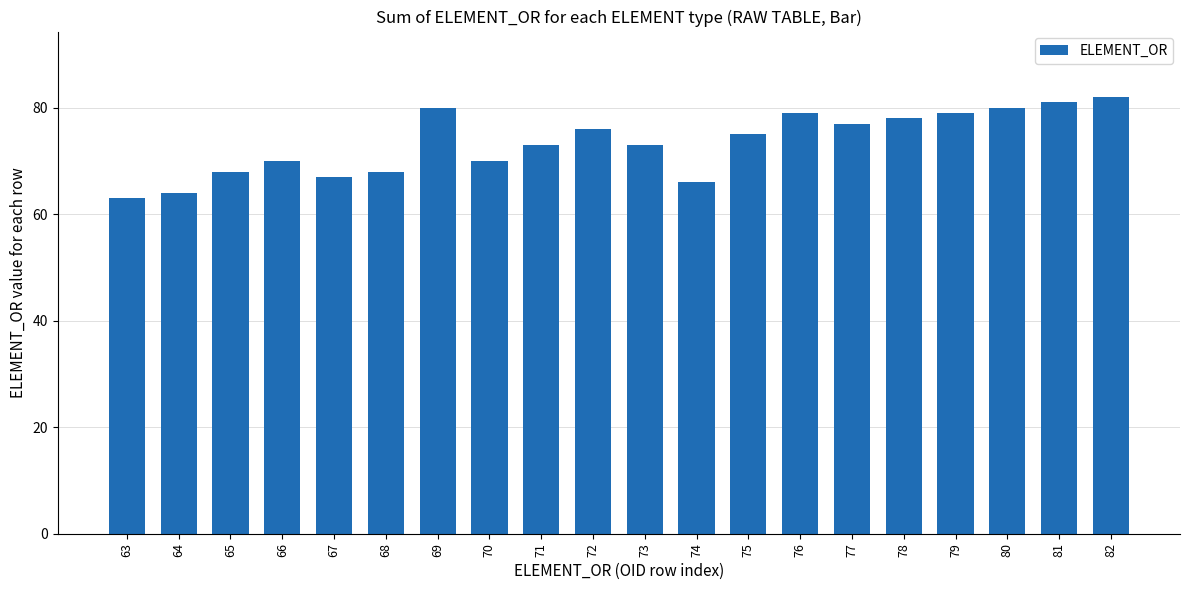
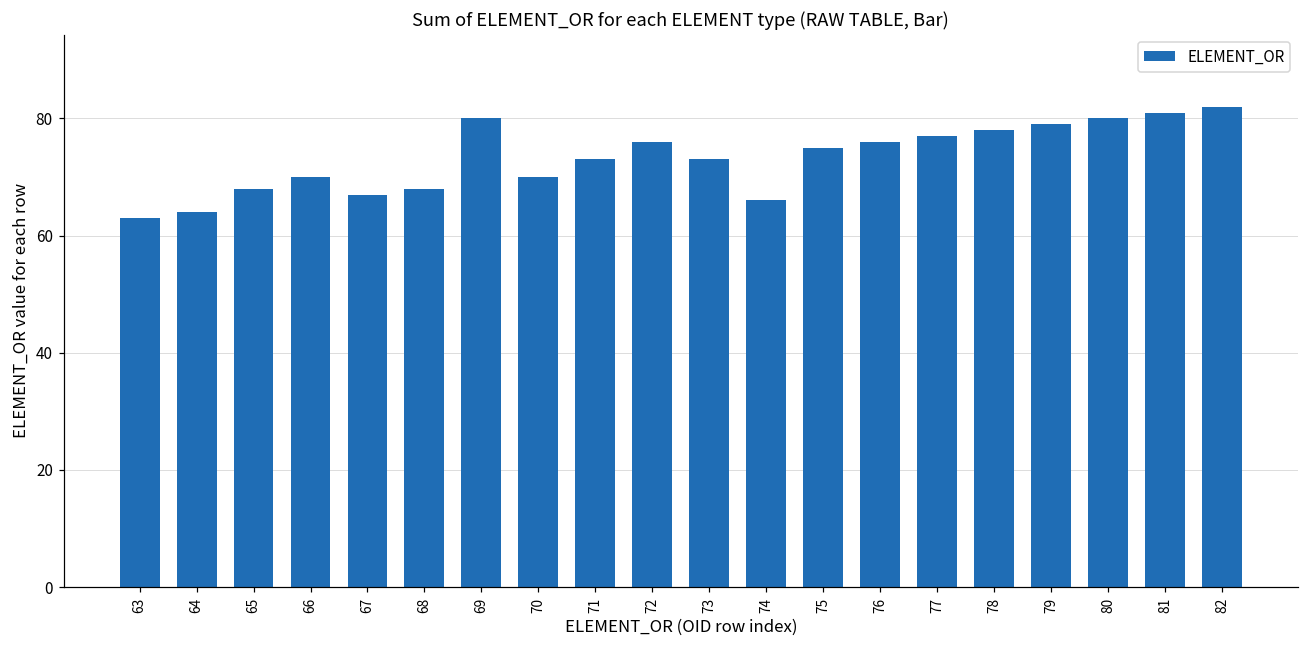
  {
    "63": 63,
    "64": 64,
    "65": 68,
    "66": 70,
    "67": 67,
    "68": 68,
    "69": 80,
    "70": 70,
    "71": 73,
    "72": 76,
    "73": 73,
    "74": 66,
    "75": 75,
-   "76": 79,
+   "76": 76,
    "77": 77,
    "78": 78,
    "79": 79,
    "80": 80,
    "81": 81,
    "82": 82
  }
